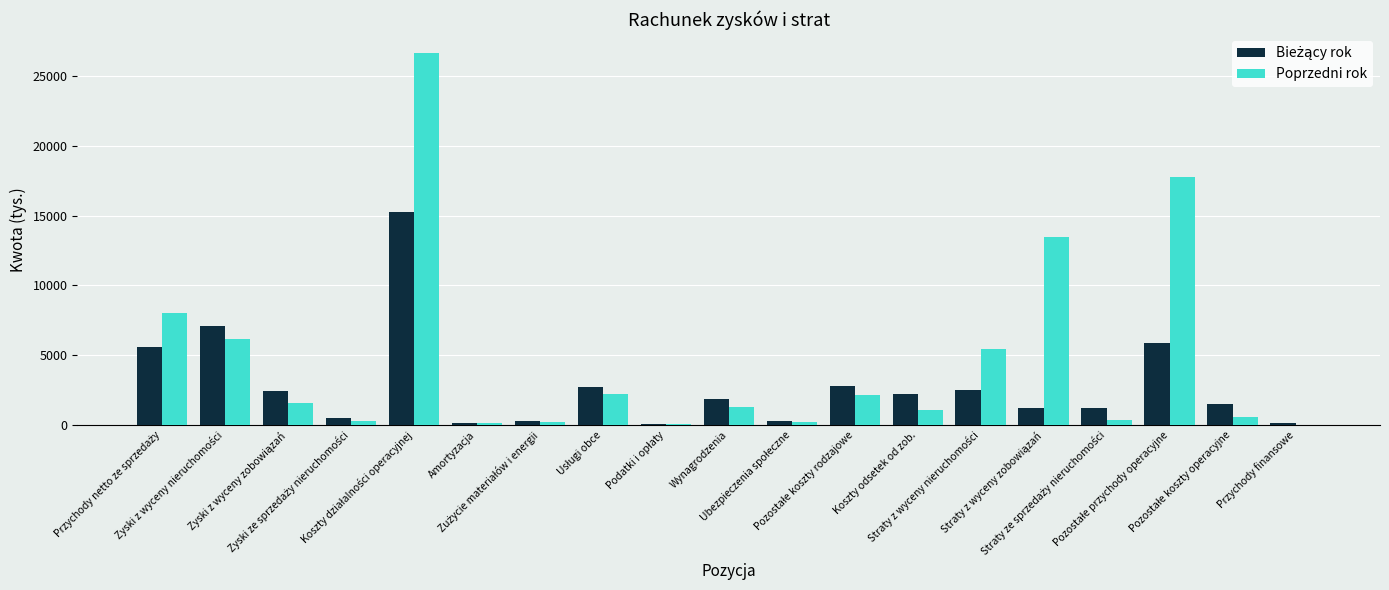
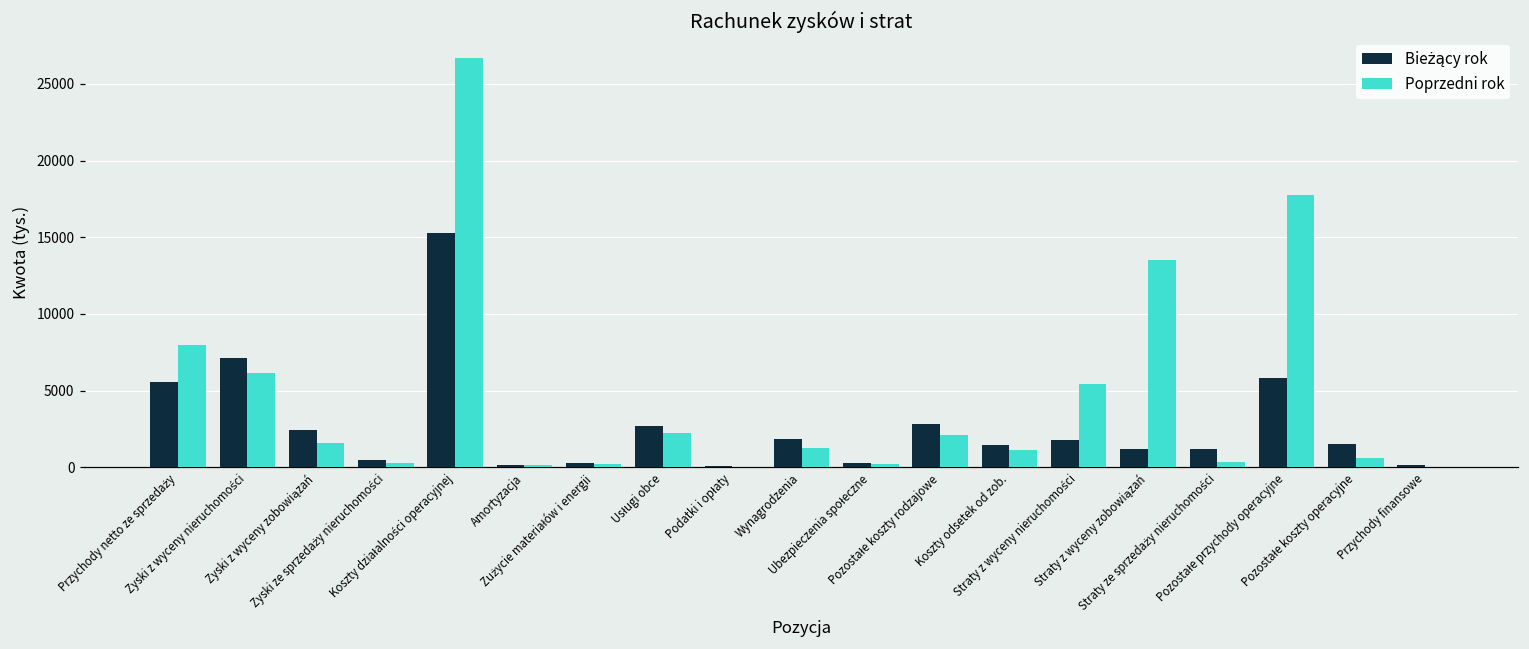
  {
    "Bieżący rok": {
      "Przychody netto ze sprzedaży": 5600,
      "Zyski z wyceny nieruchomości": 7100,
      "Zyski z wyceny zobowiązań": 2500,
      "Zyski ze sprzedaży nieruchomości": 500,
      "Koszty działalności operacyjnej": 15300,
      "Zużycie materiałów i energii": 300,
      "Usługi obce": 2700,
      "Wynagrodzenia": 1900,
      "Ubezpieczenia społeczne": 300,
      "Pozostałe koszty rodzajowe": 2800,
-     "Koszty odsetek od zob.": 2200,
-     "Straty z wyceny nieruchomości": 2500,
+     "Koszty odsetek od zob.": 1500,
+     "Straty z wyceny nieruchomości": 1800,
      "Straty z wyceny zobowiązań": 1200,
      "Straty ze sprzedaży nieruchomości": 1200,
      "Pozostałe przychody operacyjne": 5900,
      "Pozostałe koszty operacyjne": 1500
    },
    "Poprzedni rok": {
      "Przychody netto ze sprzedaży": 8000,
      "Zyski z wyceny nieruchomości": 6100,
      "Zyski z wyceny zobowiązań": 1600,
      "Zyski ze sprzedaży nieruchomości": 300,
      "Koszty działalności operacyjnej": 26700,
      "Zużycie materiałów i energii": 200,
      "Usługi obce": 2200,
      "Wynagrodzenia": 1300,
      "Ubezpieczenia społeczne": 200,
      "Pozostałe koszty rodzajowe": 2100,
      "Koszty odsetek od zob.": 1100,
      "Straty z wyceny nieruchomości": 5500,
      "Straty z wyceny zobowiązań": 13500,
      "Straty ze sprzedaży nieruchomości": 400,
      "Pozostałe przychody operacyjne": 17800,
      "Pozostałe koszty operacyjne": 600,
      "Przychody finansowe": 0
    }
  }
